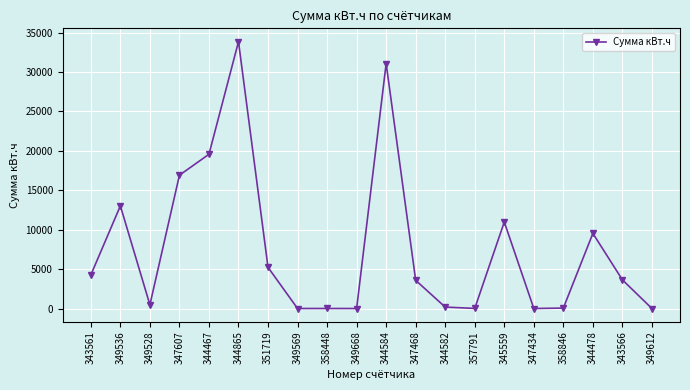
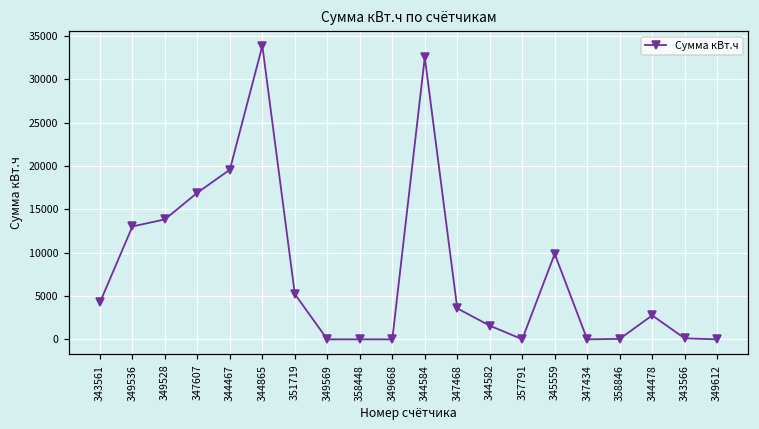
  {
    "343561": 4000,
    "349536": 13000,
-   "349528": 0,
+   "349528": 14000,
    "347607": 17000,
    "344467": 20000,
    "344865": 34000,
    "351719": 5000,
    "349569": 0,
    "358448": 0,
    "349668": 0,
-   "344584": 31000,
+   "344584": 33000,
    "347468": 4000,
-   "344582": 0,
+   "344582": 2000,
    "357791": 0,
-   "345559": 11000,
+   "345559": 10000,
    "347434": 0,
    "358846": 0,
-   "344478": 10000,
-   "343566": 4000,
+   "344478": 3000,
+   "343566": 0,
    "349612": 0
  }
